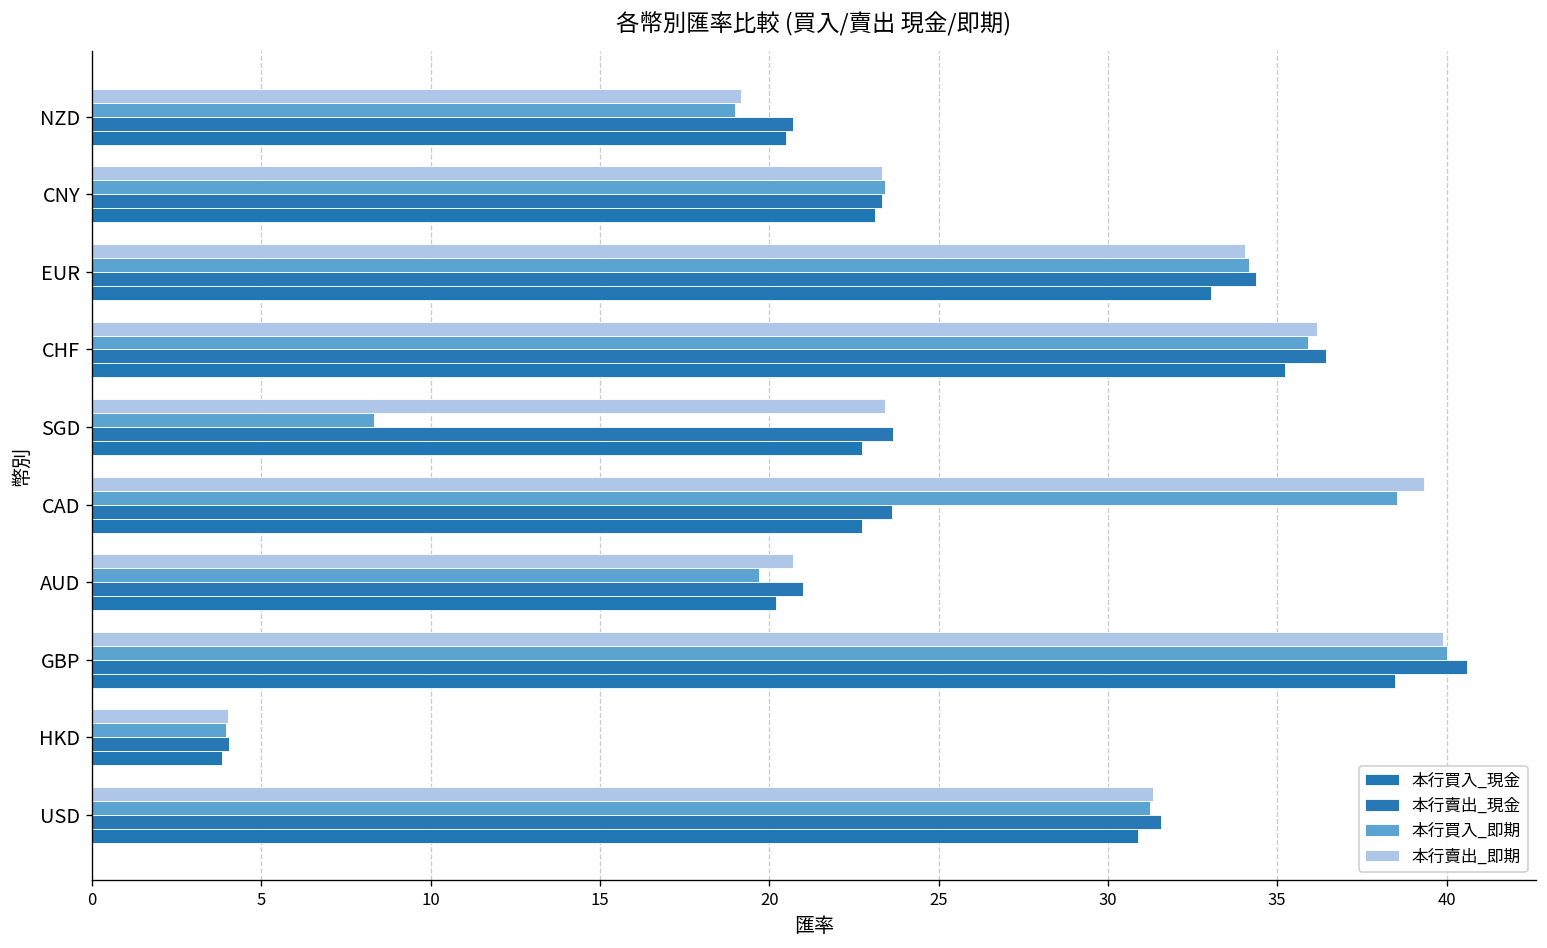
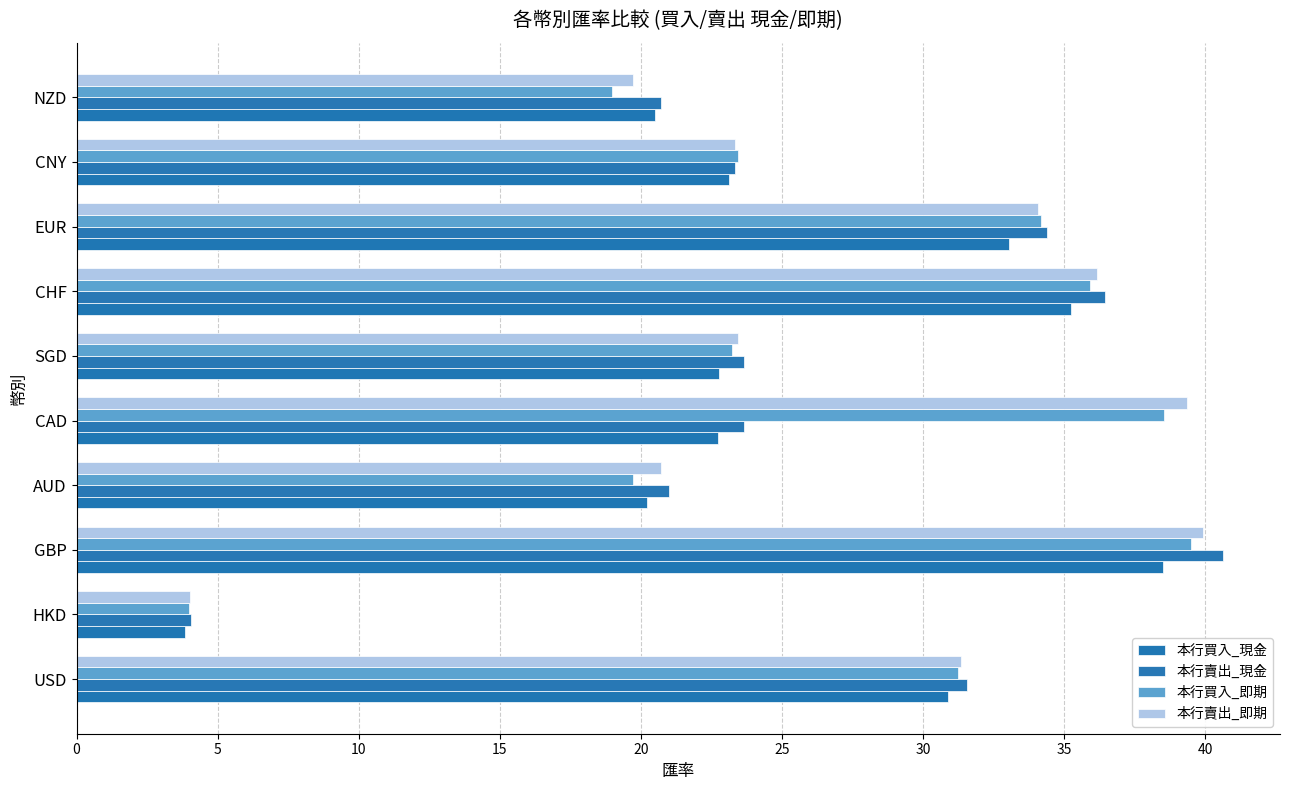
  {
    "本行買入_即期": {
      "NZD": 19.0,
      "CNY": 23.4,
      "EUR": 34.2,
      "CHF": 35.9,
-     "SGD": 8.3,
+     "SGD": 23.2,
      "CAD": 38.5,
      "AUD": 19.7,
-     "GBP": 40.0,
+     "GBP": 39.5,
      "HKD": 4.0,
      "USD": 31.2
    },
    "本行賣出_即期": {
-     "NZD": 19.2,
+     "NZD": 19.7,
      "CNY": 23.3,
      "EUR": 34.1,
      "CHF": 36.2,
      "SGD": 23.4,
      "CAD": 39.3,
      "AUD": 20.7,
      "GBP": 39.9,
      "HKD": 4.0,
      "USD": 31.3
    }
  }
